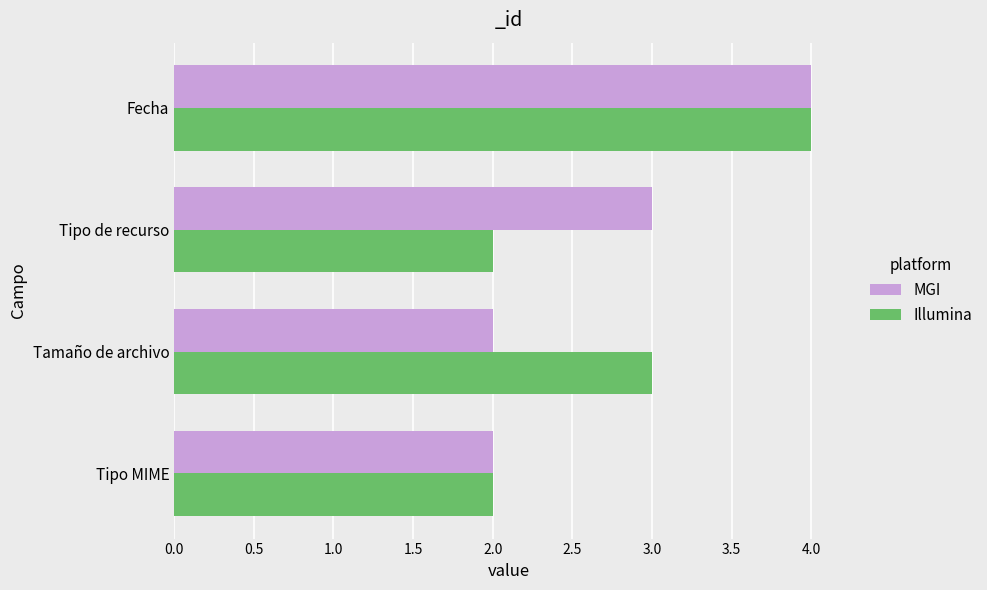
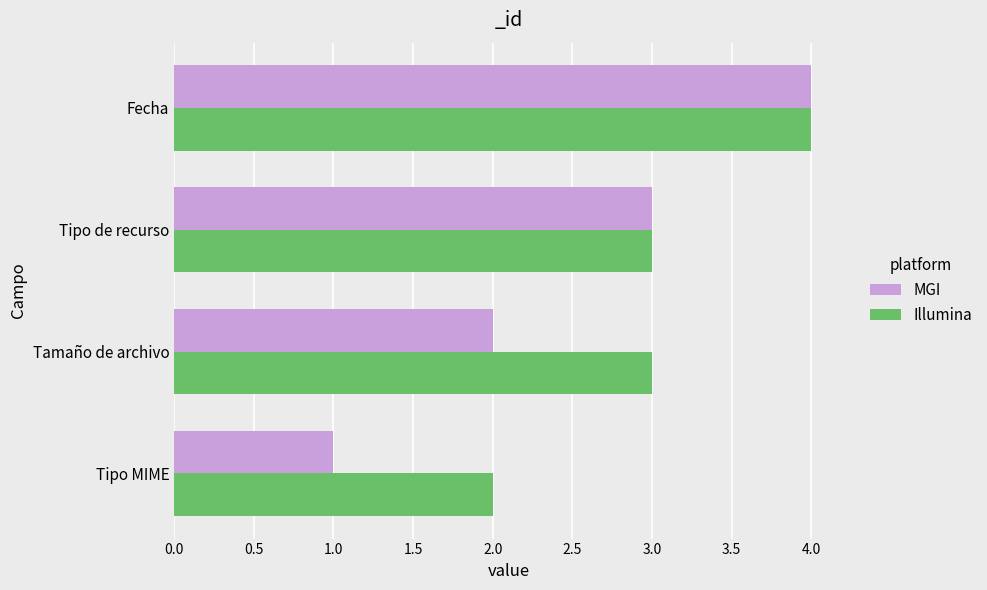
  {
    "MGI": {
      "Fecha": 4,
      "Tipo de recurso": 3,
      "Tamaño de archivo": 2,
-     "Tipo MIME": 2
+     "Tipo MIME": 1
    },
    "Illumina": {
      "Fecha": 4,
-     "Tipo de recurso": 2,
+     "Tipo de recurso": 3,
      "Tamaño de archivo": 3,
      "Tipo MIME": 2
    }
  }
